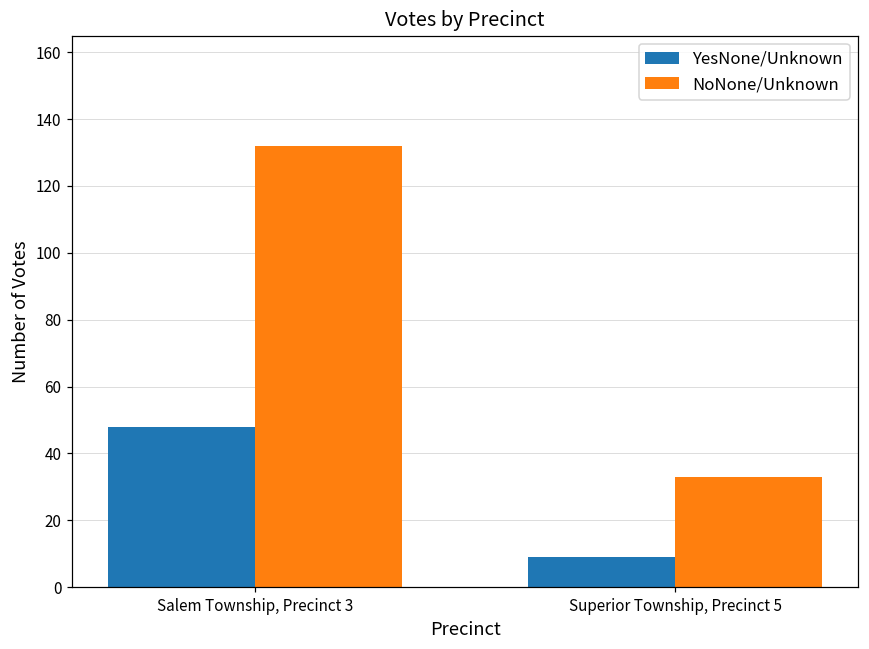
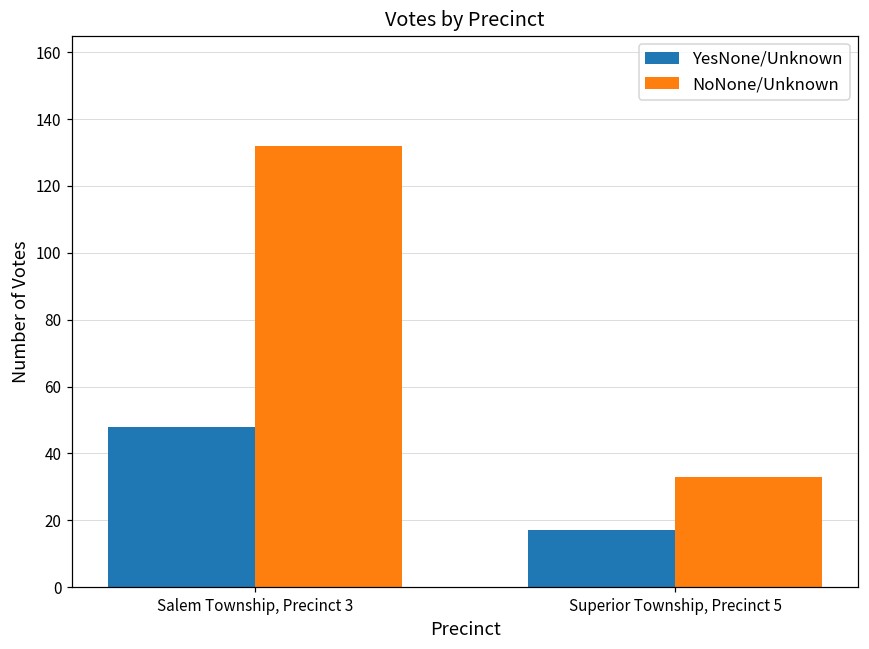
  {
    "YesNone/Unknown": {
      "Salem Township, Precinct 3": 48,
-     "Superior Township, Precinct 5": 9
+     "Superior Township, Precinct 5": 17
    },
    "NoNone/Unknown": {
      "Salem Township, Precinct 3": 132,
      "Superior Township, Precinct 5": 33
    }
  }
